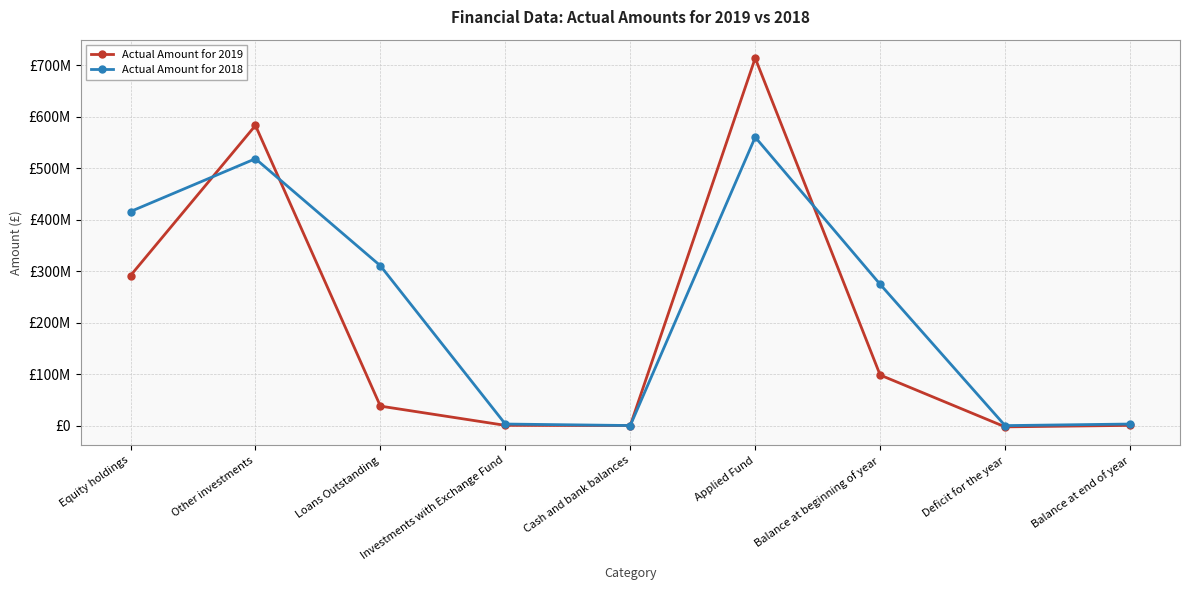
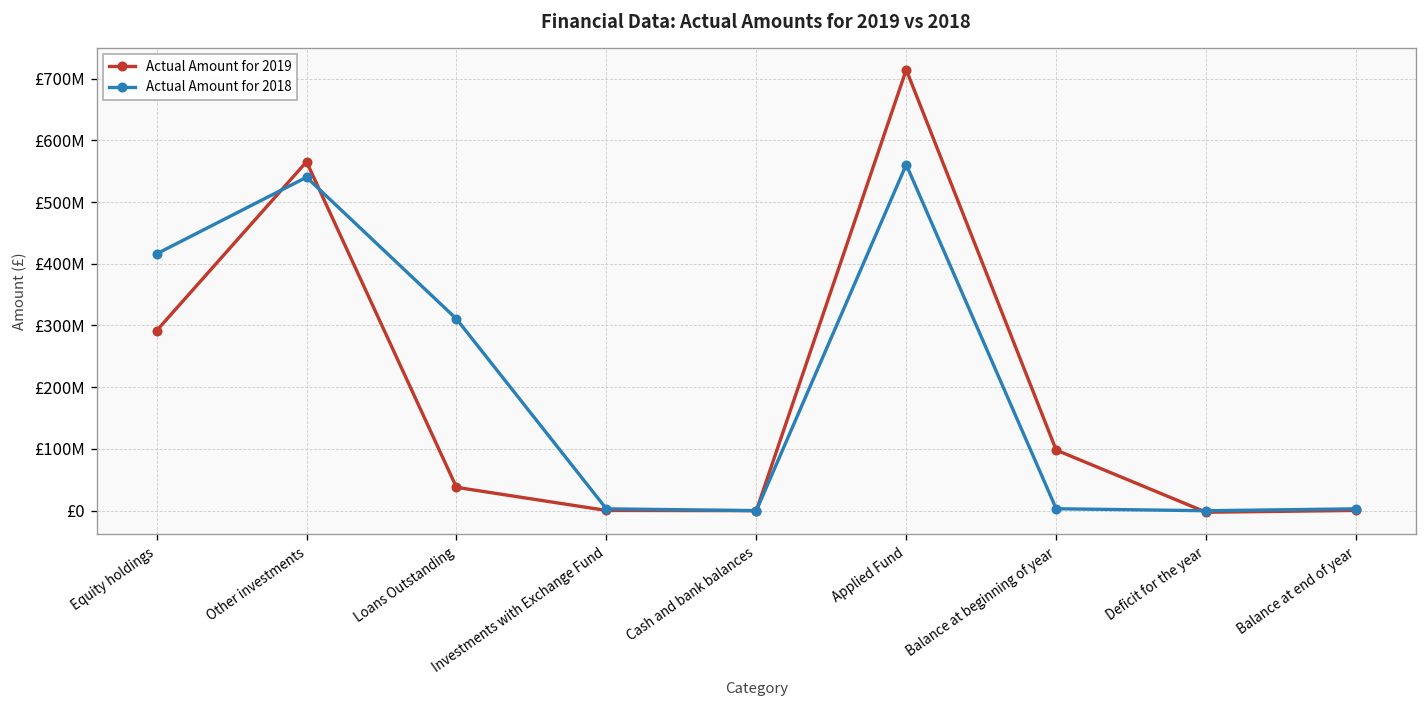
  {
    "Actual Amount for 2019": {
      "Equity holdings": "£290000000",
-     "Other investments": "£580000000",
+     "Other investments": "£570000000",
      "Loans Outstanding": "£40000000",
      "Applied Fund": "£710000000",
      "Balance at beginning of year": "£100000000"
    },
    "Actual Amount for 2018": {
      "Equity holdings": "£420000000",
-     "Other investments": "£520000000",
+     "Other investments": "£540000000",
      "Loans Outstanding": "£310000000",
      "Applied Fund": "£560000000",
-     "Balance at beginning of year": "£270000000"
+     "Balance at beginning of year": "£0"
    }
  }
